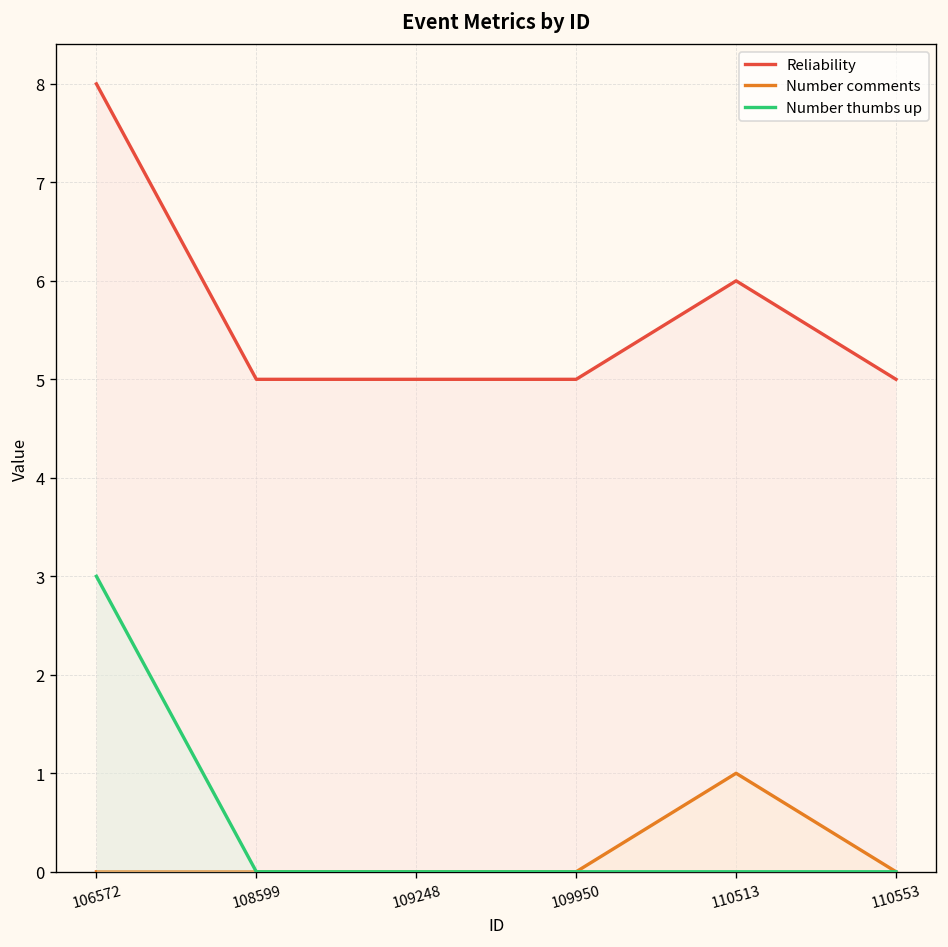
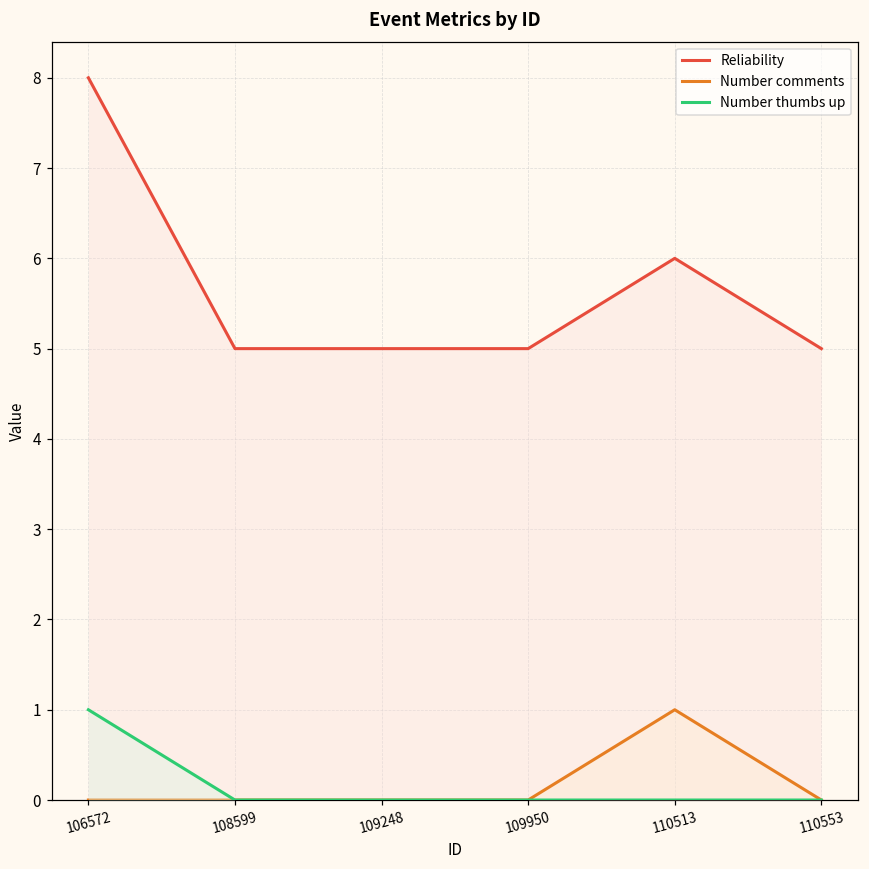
  {
    "Number thumbs up": {
-     "106572": 3,
+     "106572": 1,
      "110513": 0
    }
  }
